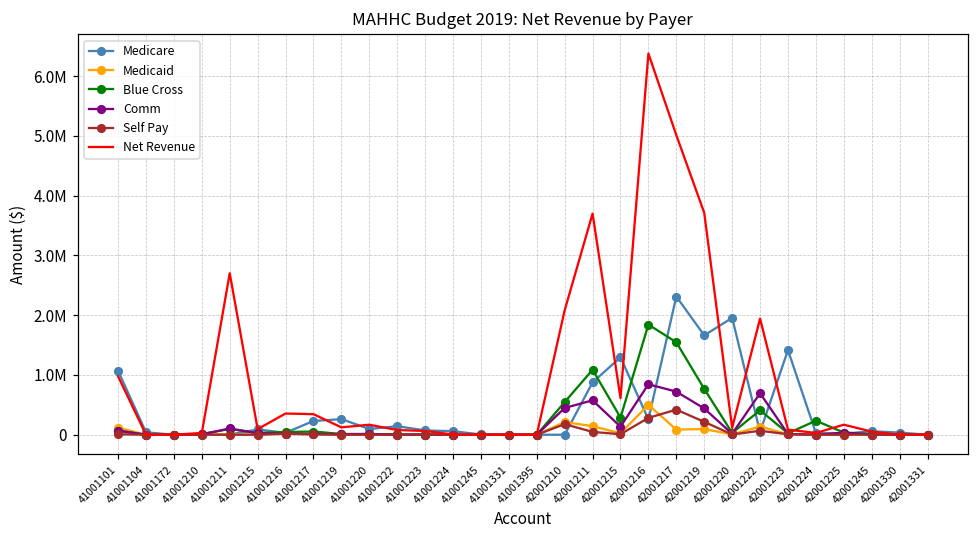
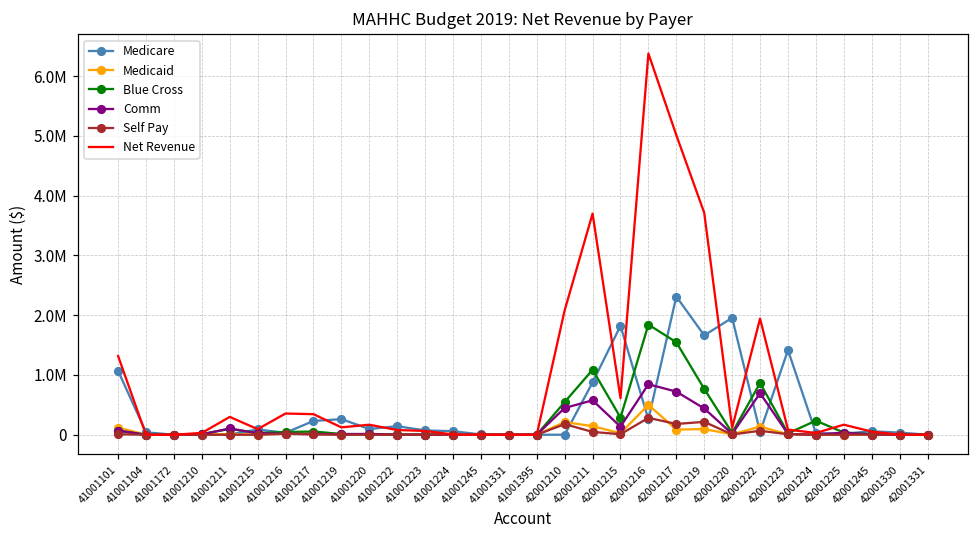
  {
    "Medicare": {
      "41001101": 1100000,
      "41001217": 200000,
      "41001219": 300000,
      "41001220": 100000,
      "41001222": 100000,
      "41001224": 100000,
      "42001210": 0,
      "42001211": 900000,
-     "42001215": 1300000,
+     "42001215": 1800000,
      "42001217": 2300000,
      "42001219": 1700000,
      "42001220": 2000000,
      "42001223": 1400000
    },
    "Medicaid": {
      "41001101": 100000,
      "42001211": 100000,
      "42001216": 500000,
      "42001217": 100000,
      "42001219": 100000,
      "42001222": 100000
    },
    "Blue Cross": {
      "42001210": 500000,
      "42001211": 1100000,
      "42001215": 300000,
      "42001216": 1800000,
      "42001217": 1500000,
      "42001219": 800000,
-     "42001222": 400000,
+     "42001222": 900000,
      "42001224": 200000
    },
    "Comm": {
      "42001210": 400000,
      "42001211": 600000,
      "42001215": 100000,
      "42001216": 800000,
      "42001217": 700000,
      "42001219": 400000,
      "42001222": 700000
    },
    "Self Pay": {
      "41001101": 0,
      "42001211": 0,
-     "42001217": 400000,
+     "42001217": 200000,
      "42001219": 200000
    },
    "Net Revenue": {
-     "41001101": 1000000,
-     "41001211": 2700000,
+     "41001101": 1300000,
+     "41001211": 300000,
      "41001216": 400000,
      "41001217": 300000,
      "41001219": 100000,
      "41001220": 200000,
      "41001222": 100000,
      "42001210": 2100000,
      "42001211": 3700000,
      "42001215": 600000,
      "42001216": 6400000,
      "42001217": 5000000,
      "42001219": 3700000,
      "42001220": 100000,
      "42001222": 1900000,
      "42001223": 100000,
      "42001225": 200000
    }
  }
